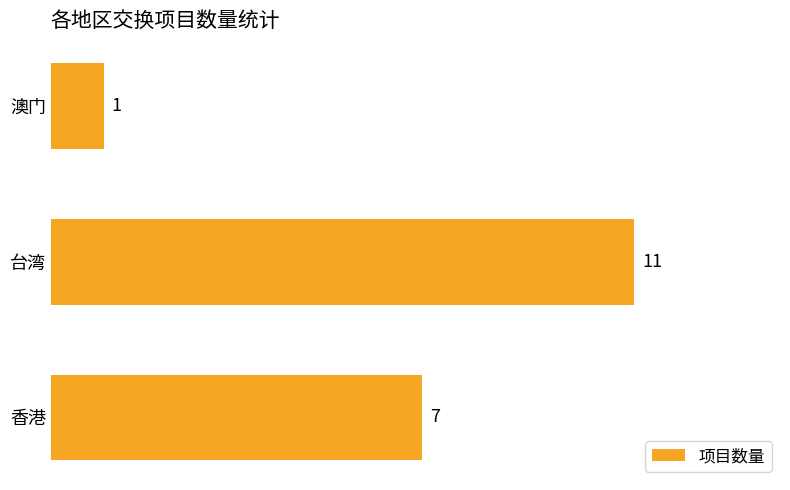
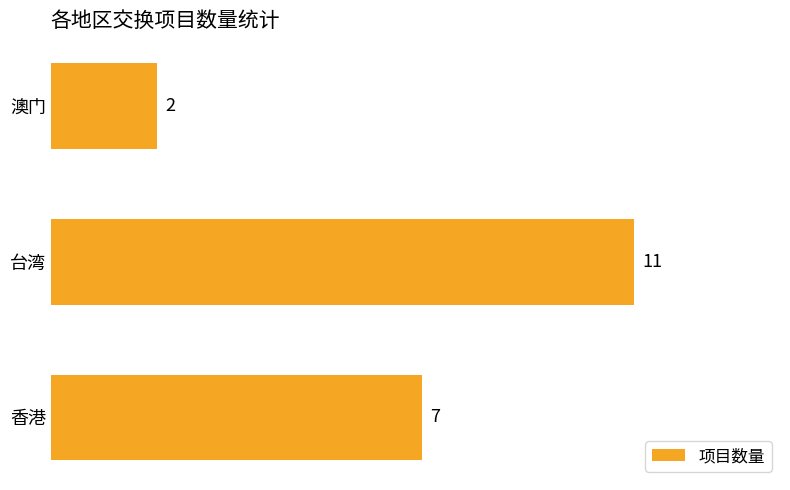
  {
-   "澳门": 1,
+   "澳门": 2,
    "台湾": 11,
    "香港": 7
  }
